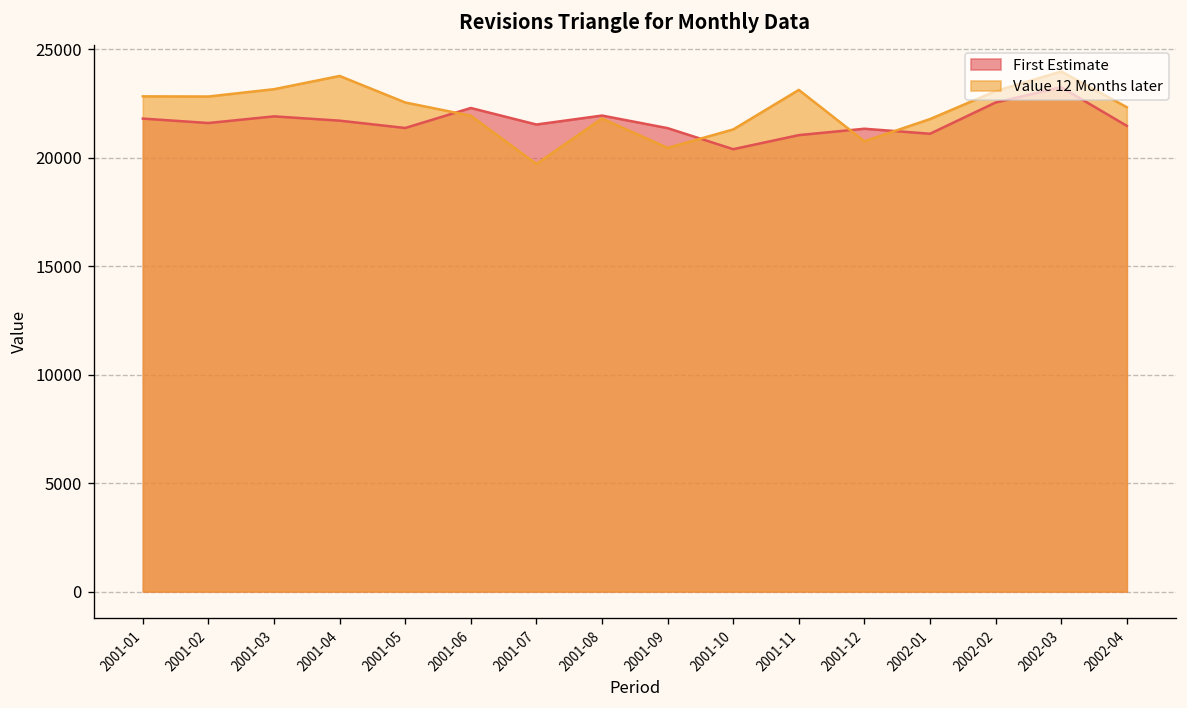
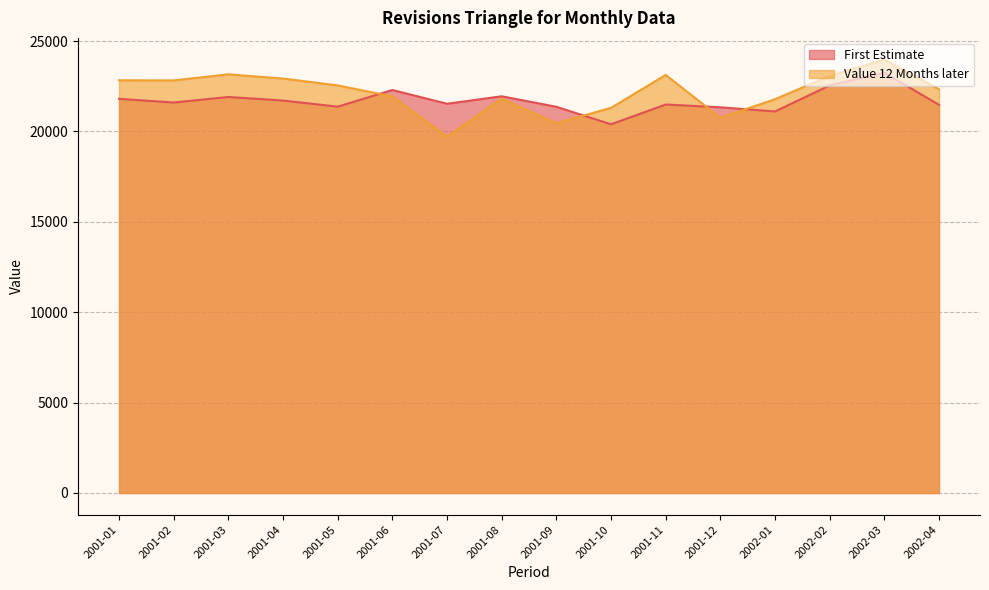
  {
    "First Estimate": {
      "2001-01": 21800,
      "2001-02": 21600,
      "2001-03": 21900,
      "2001-04": 21700,
      "2001-05": 21400,
      "2001-06": 22300,
      "2001-07": 21500,
      "2001-09": 21400,
      "2001-10": 20400,
-     "2001-11": 21000,
+     "2001-11": 21500,
      "2001-12": 21300,
      "2002-01": 21100,
      "2002-04": 21500
    },
    "Value 12 Months later": {
      "2001-01": 22800,
      "2001-02": 22800,
      "2001-03": 23200,
-     "2001-04": 23800,
+     "2001-04": 22900,
      "2001-05": 22500,
      "2001-06": 21900,
      "2001-07": 19700,
      "2001-09": 20500,
      "2001-10": 21300,
      "2001-11": 23100,
      "2001-12": 20800,
      "2002-01": 21800,
      "2002-04": 22300
    }
  }
